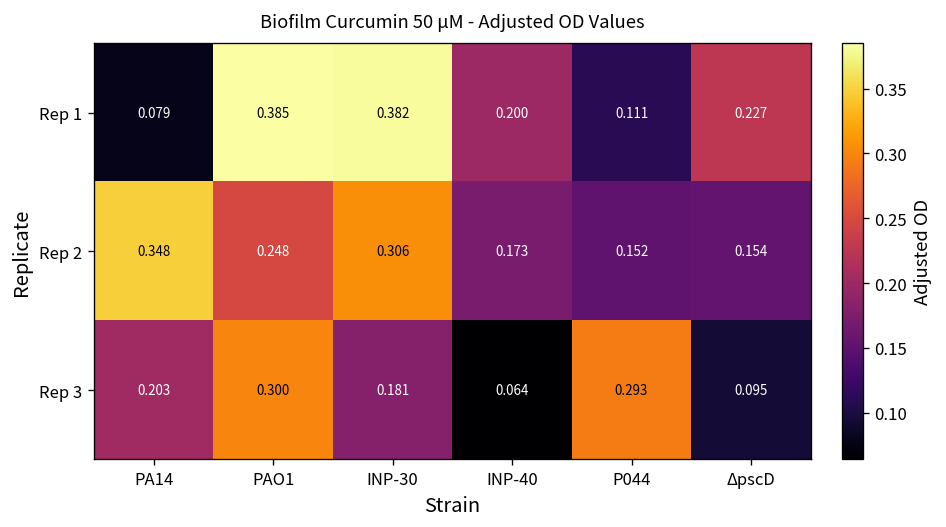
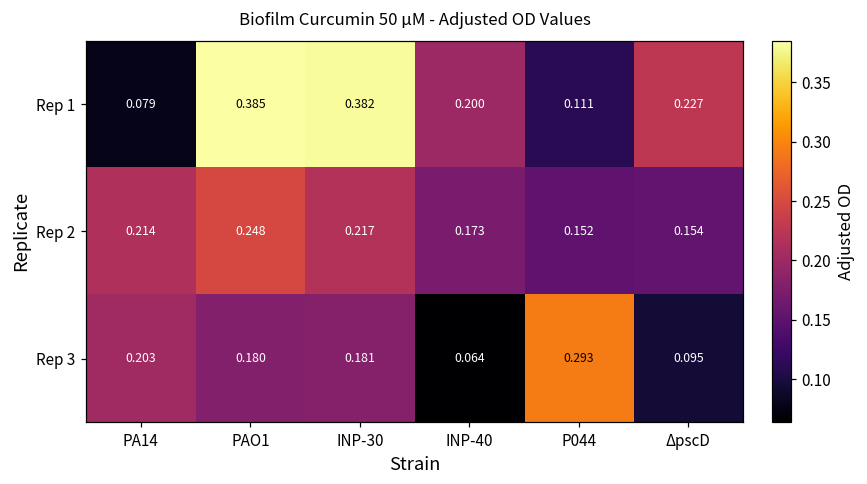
  {
    "Rep 1": {
      "PA14": 0.079,
      "PAO1": 0.385,
      "INP-30": 0.382,
      "INP-40": 0.200,
      "P044": 0.111,
      "ΔpscD": 0.227
    },
    "Rep 2": {
-     "PA14": 0.348,
+     "PA14": 0.214,
      "PAO1": 0.248,
-     "INP-30": 0.306,
+     "INP-30": 0.217,
      "INP-40": 0.173,
      "P044": 0.152,
      "ΔpscD": 0.154
    },
    "Rep 3": {
      "PA14": 0.203,
-     "PAO1": 0.300,
+     "PAO1": 0.180,
      "INP-30": 0.181,
      "INP-40": 0.064,
      "P044": 0.293,
      "ΔpscD": 0.095
    }
  }
